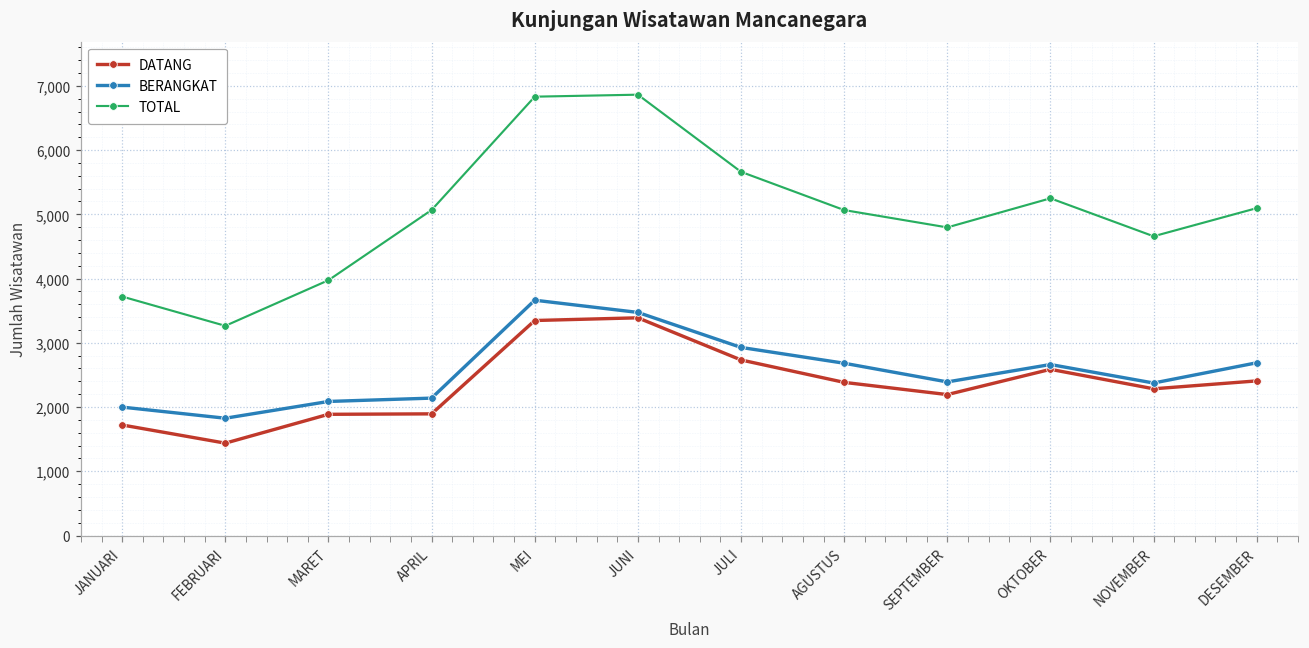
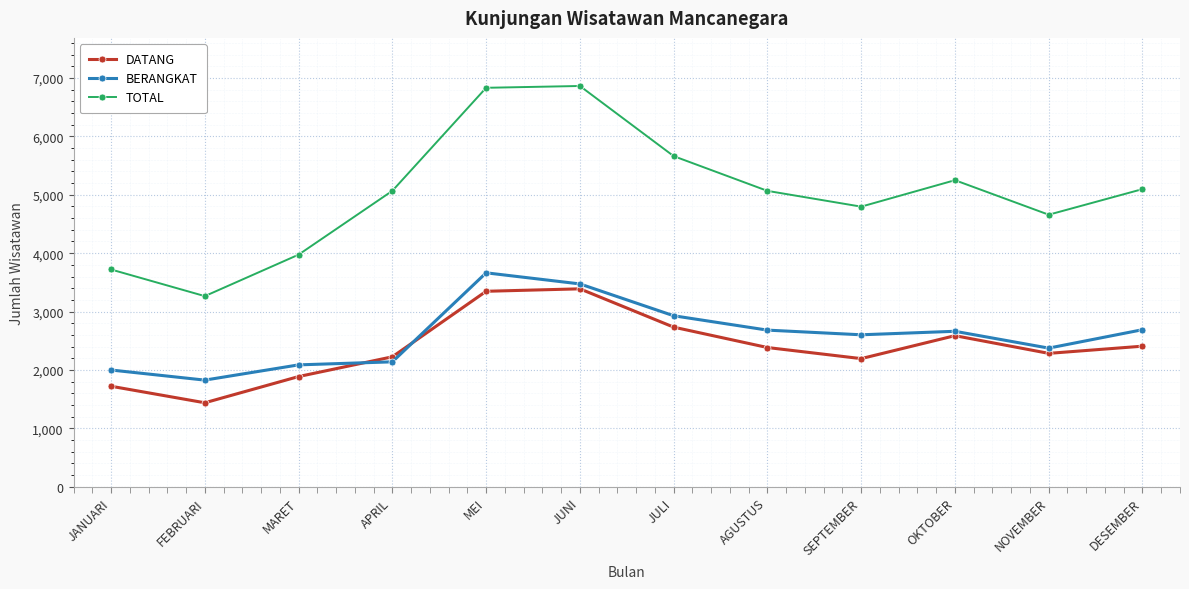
  {
    "DATANG": {
      "JANUARI": "1,700",
      "FEBRUARI": "1,400",
      "MARET": "1,900",
-     "APRIL": "1,900",
+     "APRIL": "2,200",
      "MEI": "3,300",
      "JUNI": "3,400",
      "JULI": "2,700",
      "AGUSTUS": "2,400",
      "SEPTEMBER": "2,200",
      "OKTOBER": "2,600",
      "NOVEMBER": "2,300",
      "DESEMBER": "2,400"
    },
    "BERANGKAT": {
      "JANUARI": "2,000",
      "FEBRUARI": "1,800",
      "MARET": "2,100",
      "APRIL": "2,100",
      "MEI": "3,700",
      "JUNI": "3,500",
      "JULI": "2,900",
      "AGUSTUS": "2,700",
-     "SEPTEMBER": "2,400",
+     "SEPTEMBER": "2,600",
      "OKTOBER": "2,700",
      "NOVEMBER": "2,400",
      "DESEMBER": "2,700"
    },
    "TOTAL": {
      "JANUARI": "3,700",
      "FEBRUARI": "3,300",
      "MARET": "4,000",
      "APRIL": "5,100",
      "MEI": "6,800",
      "JUNI": "6,900",
      "JULI": "5,700",
      "AGUSTUS": "5,100",
      "SEPTEMBER": "4,800",
      "OKTOBER": "5,200",
      "NOVEMBER": "4,700",
      "DESEMBER": "5,100"
    }
  }
